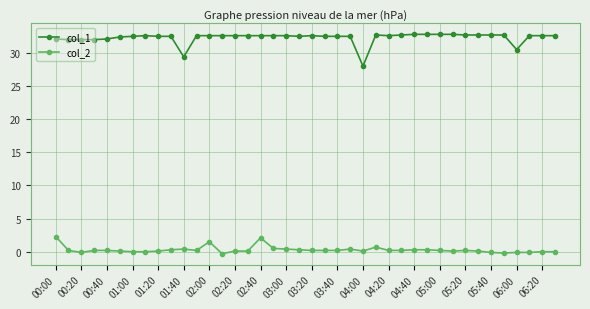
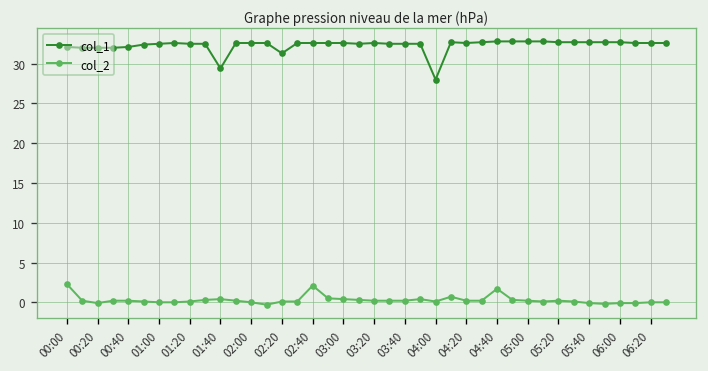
  {
    "col_1": {
      "00:40": 32,
      "01:00": 33,
      "01:20": 33,
      "01:40": 29,
      "02:00": 33,
-     "02:20": 33,
+     "02:20": 31,
      "02:40": 33,
      "03:00": 33,
      "03:20": 33,
      "03:40": 33,
      "04:00": 28,
      "04:20": 33,
      "04:40": 33,
      "05:00": 33,
      "05:20": 33,
      "05:40": 33,
-     "06:00": 31,
+     "06:00": 33,
      "06:20": 33
    },
    "col_2": {
      "00:00": 2,
      "00:20": 0,
      "00:40": 0,
      "01:00": 0,
      "01:20": 0,
      "01:40": 0,
-     "02:00": 2,
+     "02:00": 0,
      "02:20": 0,
      "02:40": 2,
      "03:00": 0,
      "03:20": 0,
      "03:40": 0,
      "04:00": 0,
      "04:20": 0,
-     "04:40": 0,
+     "04:40": 2,
      "05:00": 0,
      "05:20": 0,
      "05:40": 0,
      "06:00": 0,
      "06:20": 0
    }
  }
